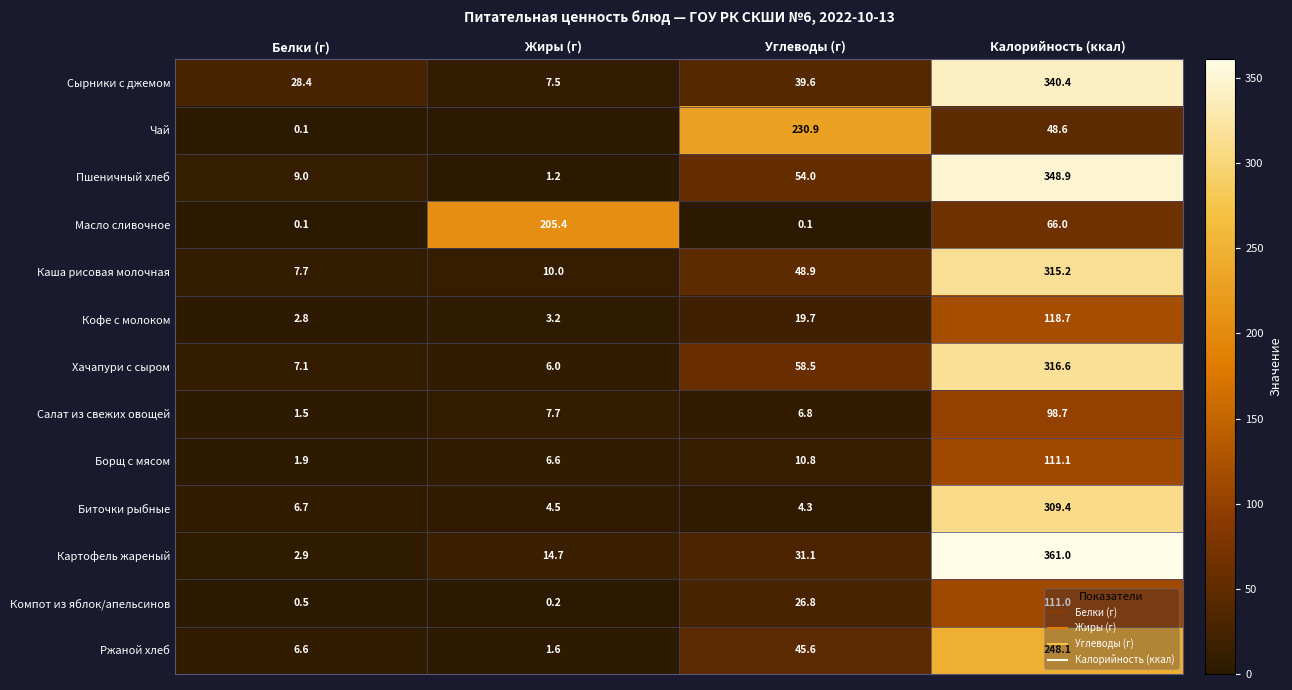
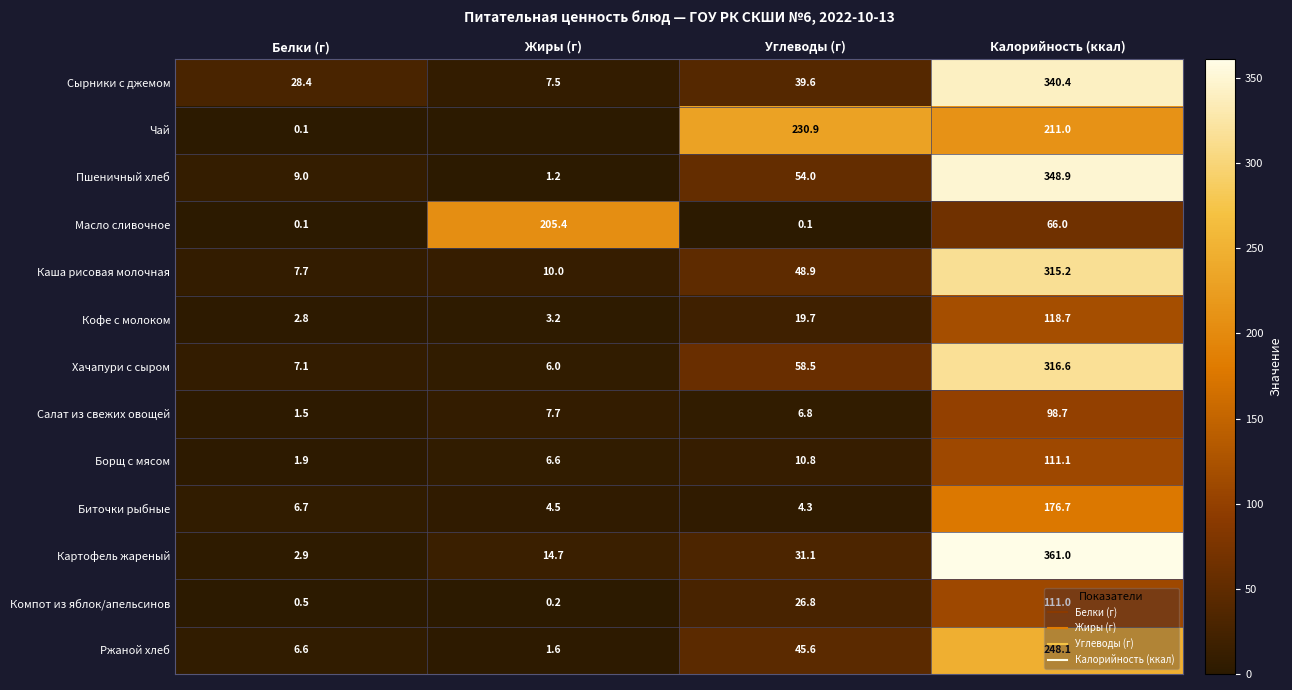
  {
    "Сырники с джемом": {
      "Белки (г)": 28.4,
      "Жиры (г)": 7.5,
      "Углеводы (г)": 39.6,
      "Калорийность (ккал)": 340.4
    },
    "Чай": {
      "Белки (г)": 0.1,
      "Углеводы (г)": 230.9,
-     "Калорийность (ккал)": 48.6
+     "Калорийность (ккал)": 211.0
    },
    "Пшеничный хлеб": {
      "Белки (г)": 9.0,
      "Жиры (г)": 1.2,
      "Углеводы (г)": 54.0,
      "Калорийность (ккал)": 348.9
    },
    "Масло сливочное": {
      "Белки (г)": 0.1,
      "Жиры (г)": 205.4,
      "Углеводы (г)": 0.1,
      "Калорийность (ккал)": 66.0
    },
    "Каша рисовая молочная": {
      "Белки (г)": 7.7,
      "Жиры (г)": 10.0,
      "Углеводы (г)": 48.9,
      "Калорийность (ккал)": 315.2
    },
    "Кофе с молоком": {
      "Белки (г)": 2.8,
      "Жиры (г)": 3.2,
      "Углеводы (г)": 19.7,
      "Калорийность (ккал)": 118.7
    },
    "Хачапури с сыром": {
      "Белки (г)": 7.1,
      "Жиры (г)": 6.0,
      "Углеводы (г)": 58.5,
      "Калорийность (ккал)": 316.6
    },
    "Салат из свежих овощей": {
      "Белки (г)": 1.5,
      "Жиры (г)": 7.7,
      "Углеводы (г)": 6.8,
      "Калорийность (ккал)": 98.7
    },
    "Борщ с мясом": {
      "Белки (г)": 1.9,
      "Жиры (г)": 6.6,
      "Углеводы (г)": 10.8,
      "Калорийность (ккал)": 111.1
    },
    "Биточки рыбные": {
      "Белки (г)": 6.7,
      "Жиры (г)": 4.5,
      "Углеводы (г)": 4.3,
-     "Калорийность (ккал)": 309.4
+     "Калорийность (ккал)": 176.7
    },
    "Картофель жареный": {
      "Белки (г)": 2.9,
      "Жиры (г)": 14.7,
      "Углеводы (г)": 31.1,
      "Калорийность (ккал)": 361.0
    },
    "Компот из яблок/апельсинов": {
      "Белки (г)": 0.5,
      "Жиры (г)": 0.2,
      "Углеводы (г)": 26.8
    },
    "Ржаной хлеб": {
      "Белки (г)": 6.6,
      "Жиры (г)": 1.6,
      "Углеводы (г)": 45.6
    }
  }
